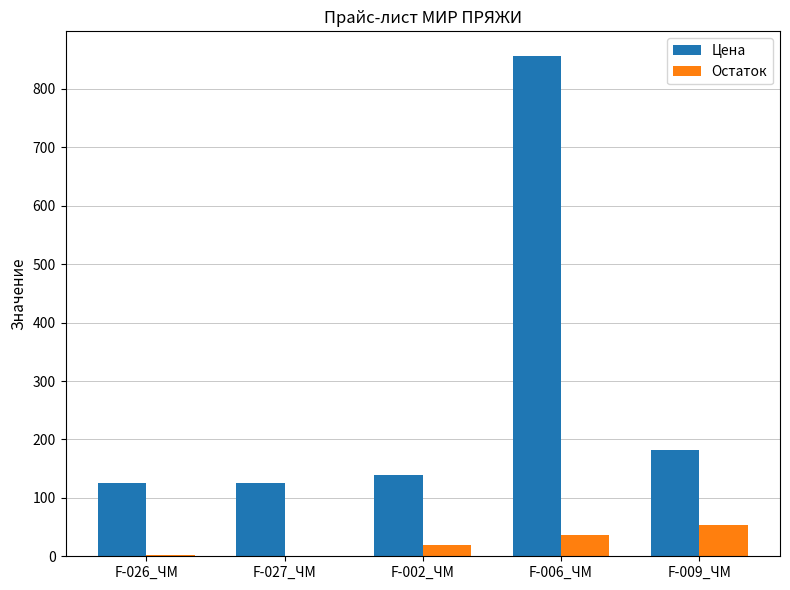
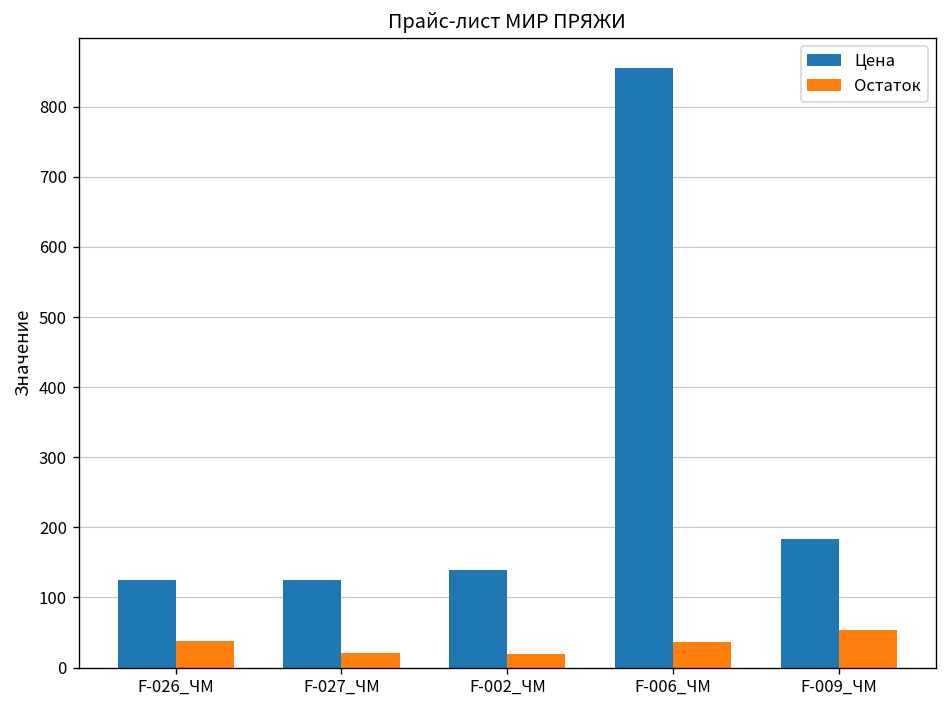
  {
    "Цена": {
      "F-026_ЧМ": 120,
      "F-027_ЧМ": 120,
      "F-002_ЧМ": 140,
      "F-006_ЧМ": 860,
      "F-009_ЧМ": 180
    },
    "Остаток": {
-     "F-026_ЧМ": 0,
-     "F-027_ЧМ": 0,
+     "F-026_ЧМ": 40,
+     "F-027_ЧМ": 20,
      "F-002_ЧМ": 20,
      "F-006_ЧМ": 40,
      "F-009_ЧМ": 50
    }
  }
